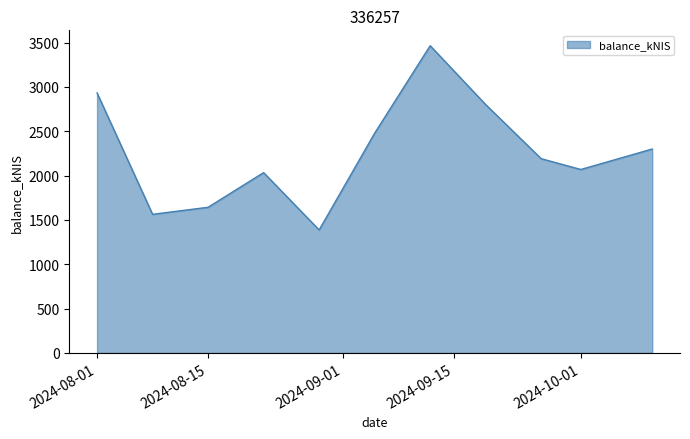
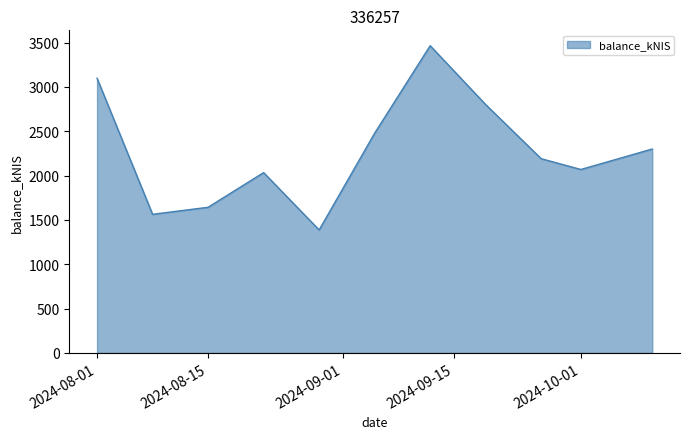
  {
-   "2024-08-01": 2900,
+   "2024-08-01": 3100,
    "2024-08-15": 1600,
    "2024-10-01": 2100
  }
